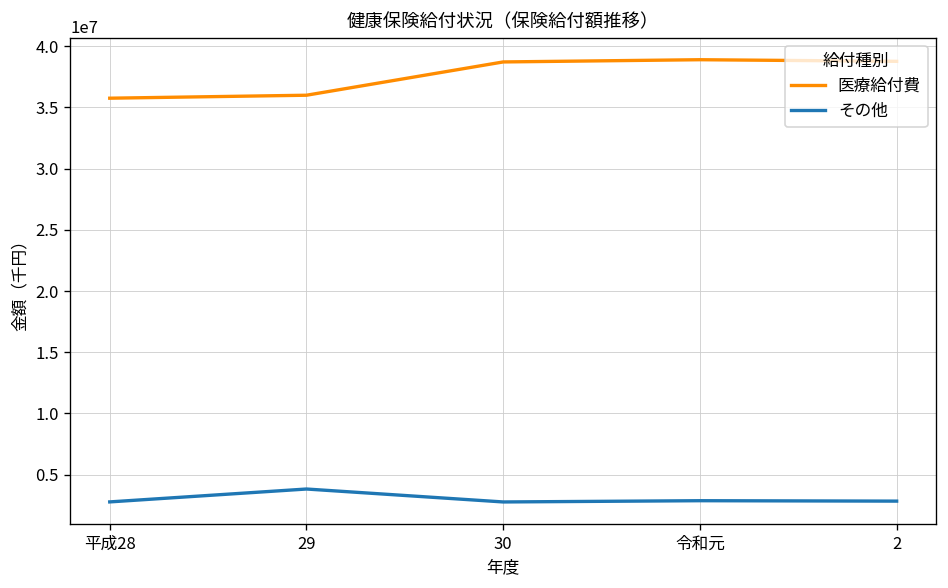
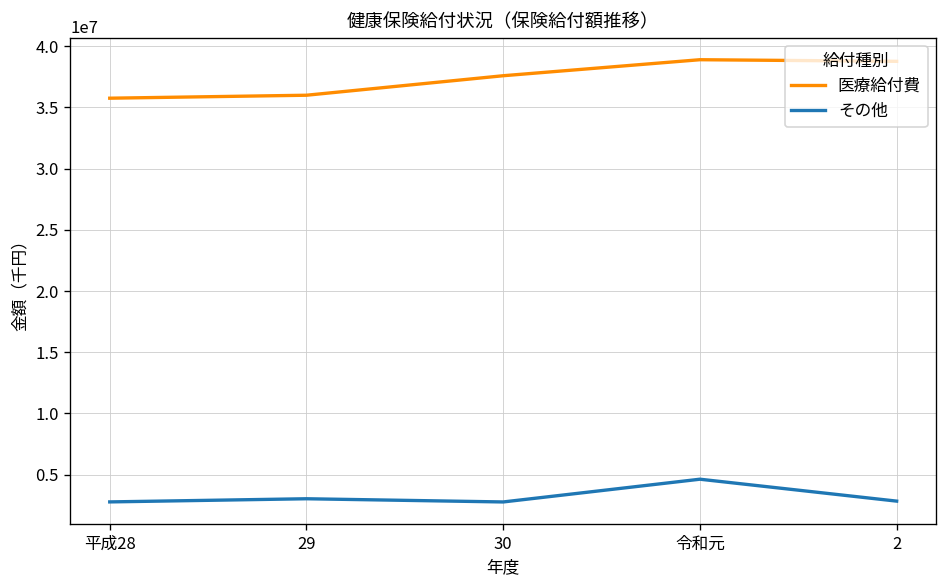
  {
    "医療給付費": {
      "平成28": 35800000,
      "29": 36000000,
-     "30": 38700000,
+     "30": 37600000,
      "令和元": 38900000
    },
    "その他": {
      "平成28": 2800000,
-     "29": 3800000,
+     "29": 3000000,
      "30": 2800000,
-     "令和元": 2900000,
+     "令和元": 4600000,
      "2": 2800000
    }
  }
